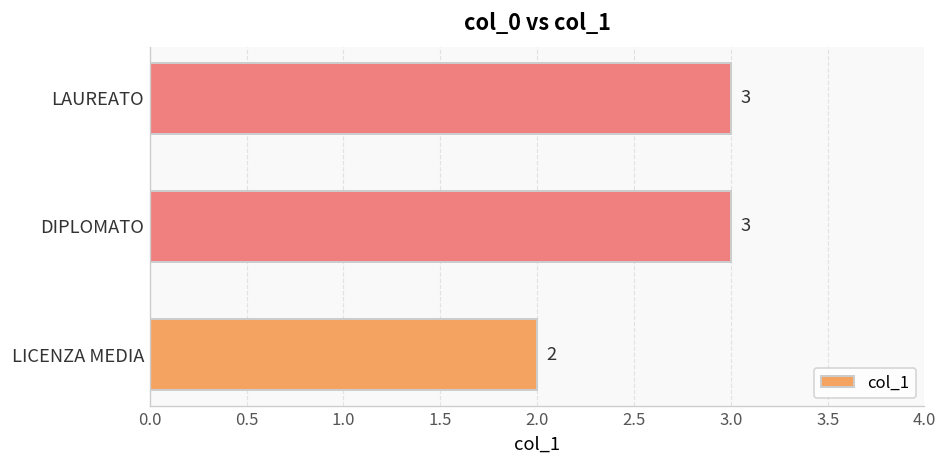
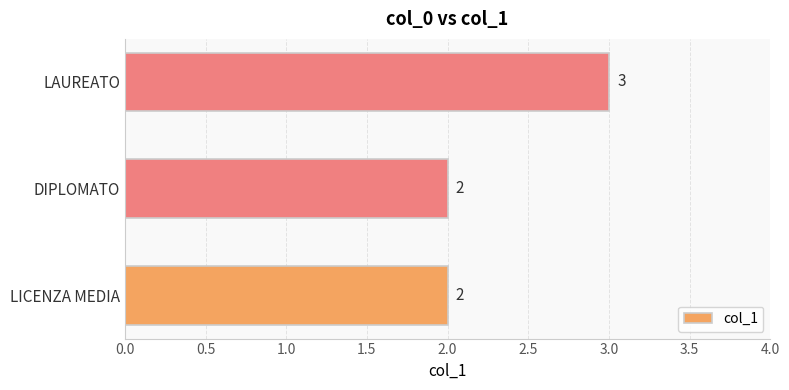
  {
    "LAUREATO": 3,
-   "DIPLOMATO": 3,
+   "DIPLOMATO": 2,
    "LICENZA MEDIA": 2
  }
